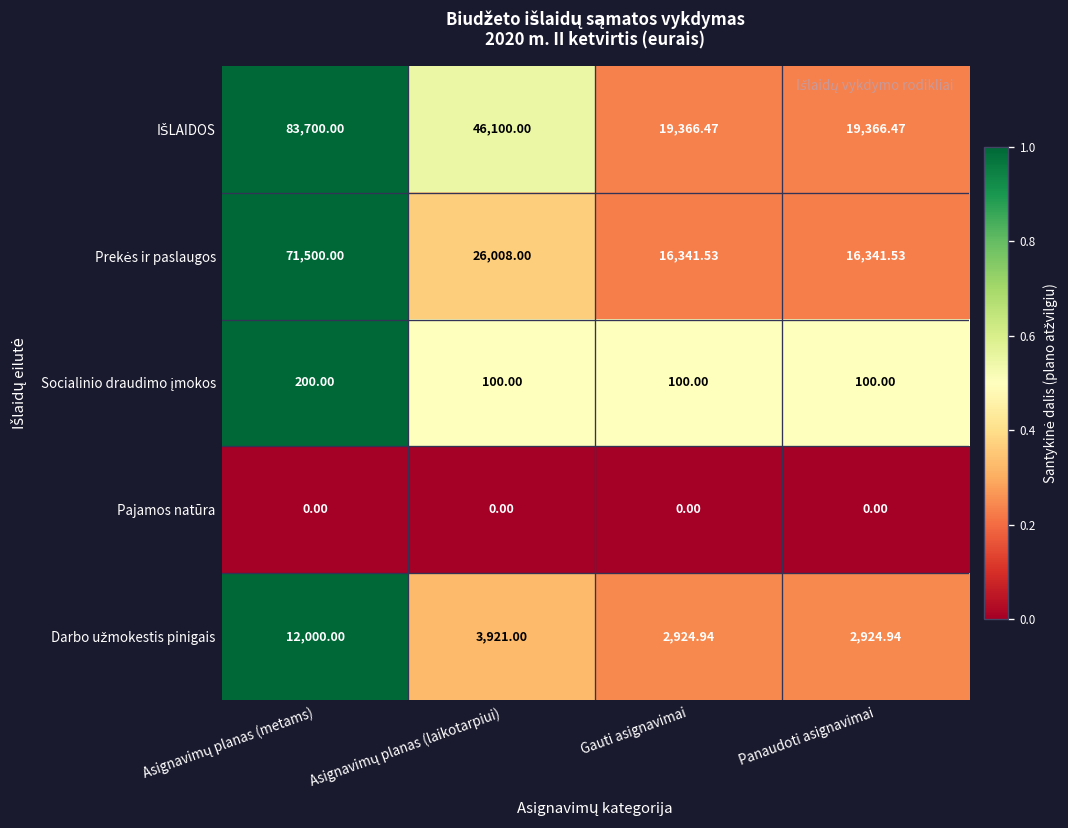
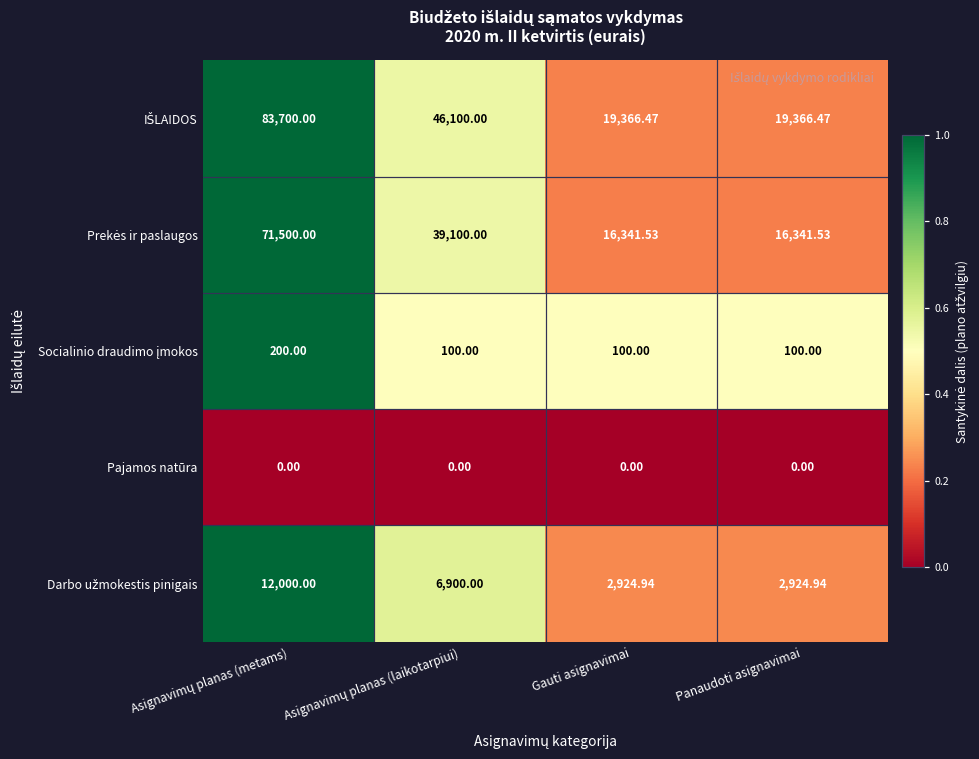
  {
    "IŠLAIDOS": {
      "Asignavimų planas (metams)": "83,700.00",
      "Asignavimų planas (laikotarpiui)": "46,100.00",
      "Gauti asignavimai": "19,366.47"
    },
    "Prekės ir paslaugos": {
      "Asignavimų planas (metams)": "71,500.00",
-     "Asignavimų planas (laikotarpiui)": "26,008.00",
+     "Asignavimų planas (laikotarpiui)": "39,100.00",
      "Gauti asignavimai": "16,341.53",
      "Panaudoti asignavimai": "16,341.53"
    },
    "Socialinio draudimo įmokos": {
      "Asignavimų planas (metams)": "200.00",
      "Asignavimų planas (laikotarpiui)": "100.00",
      "Gauti asignavimai": "100.00",
      "Panaudoti asignavimai": "100.00"
    },
    "Pajamos natūra": {
      "Asignavimų planas (metams)": "0.00",
      "Asignavimų planas (laikotarpiui)": "0.00",
      "Gauti asignavimai": "0.00",
      "Panaudoti asignavimai": "0.00"
    },
    "Darbo užmokestis pinigais": {
      "Asignavimų planas (metams)": "12,000.00",
-     "Asignavimų planas (laikotarpiui)": "3,921.00",
+     "Asignavimų planas (laikotarpiui)": "6,900.00",
      "Gauti asignavimai": "2,924.94",
      "Panaudoti asignavimai": "2,924.94"
    }
  }
